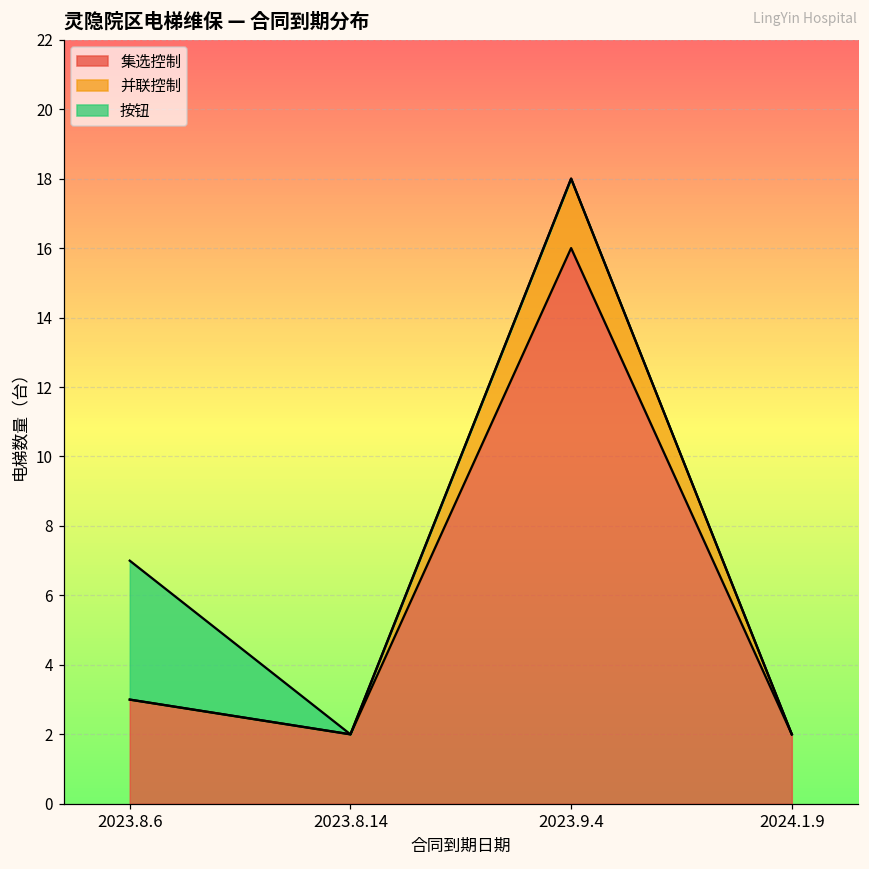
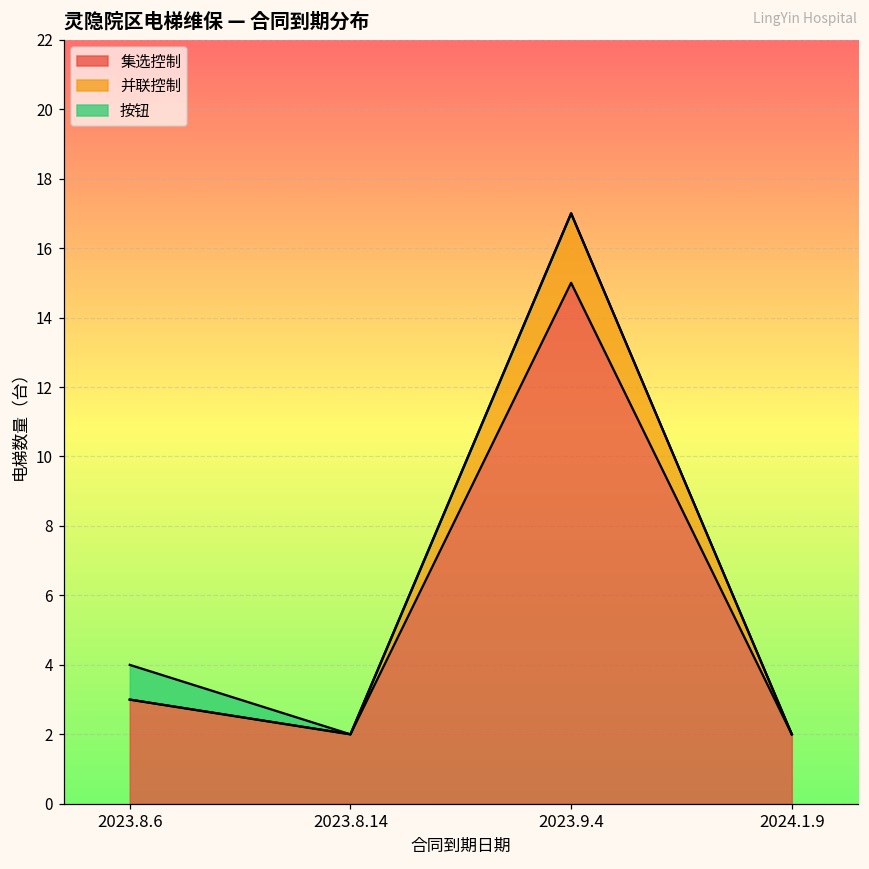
  {
    "集选控制": {
-     "2023.9.4": 16
+     "2023.9.4": 15
    },
    "按钮": {
-     "2023.8.6": 4
+     "2023.8.6": 1
    }
  }
